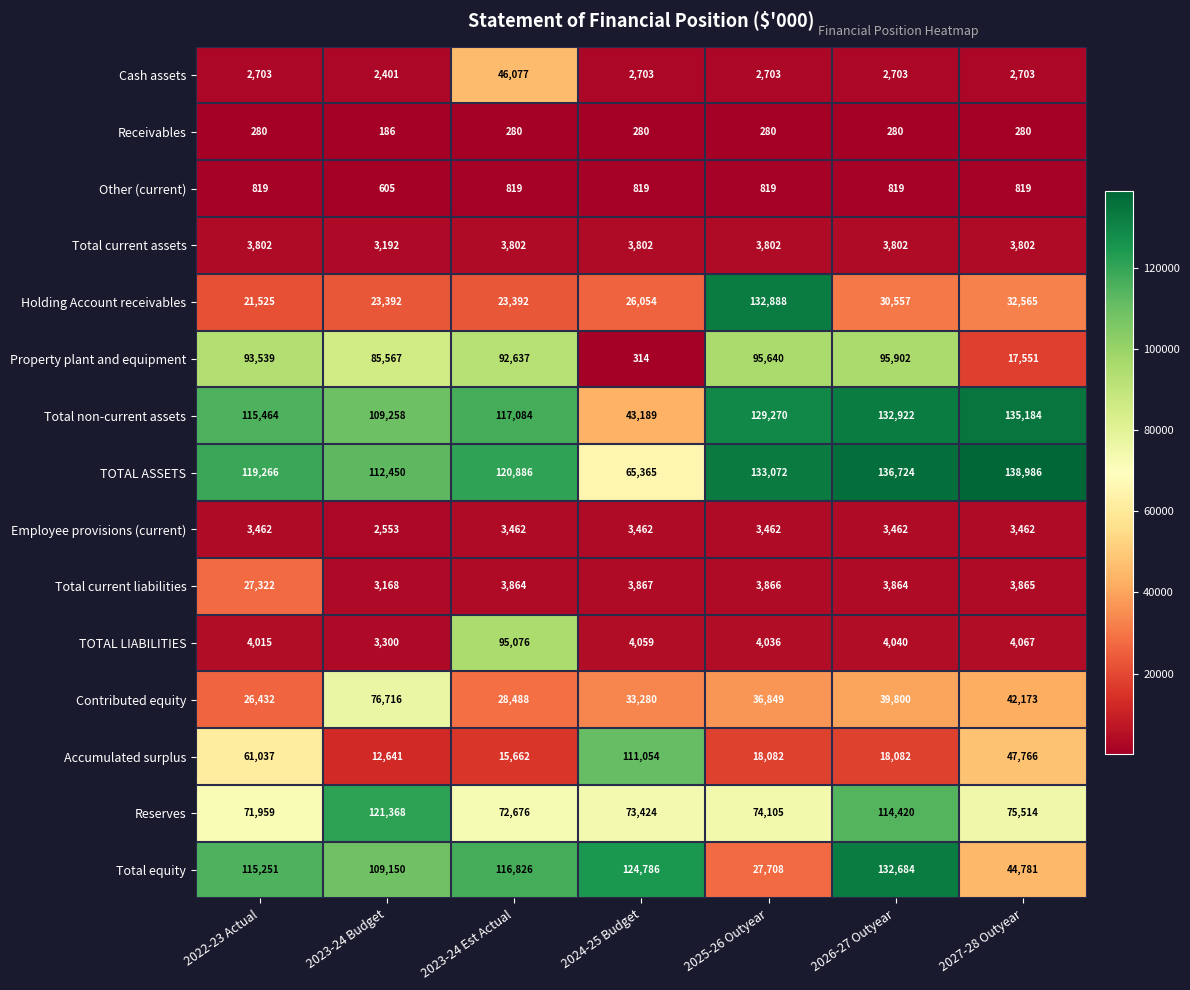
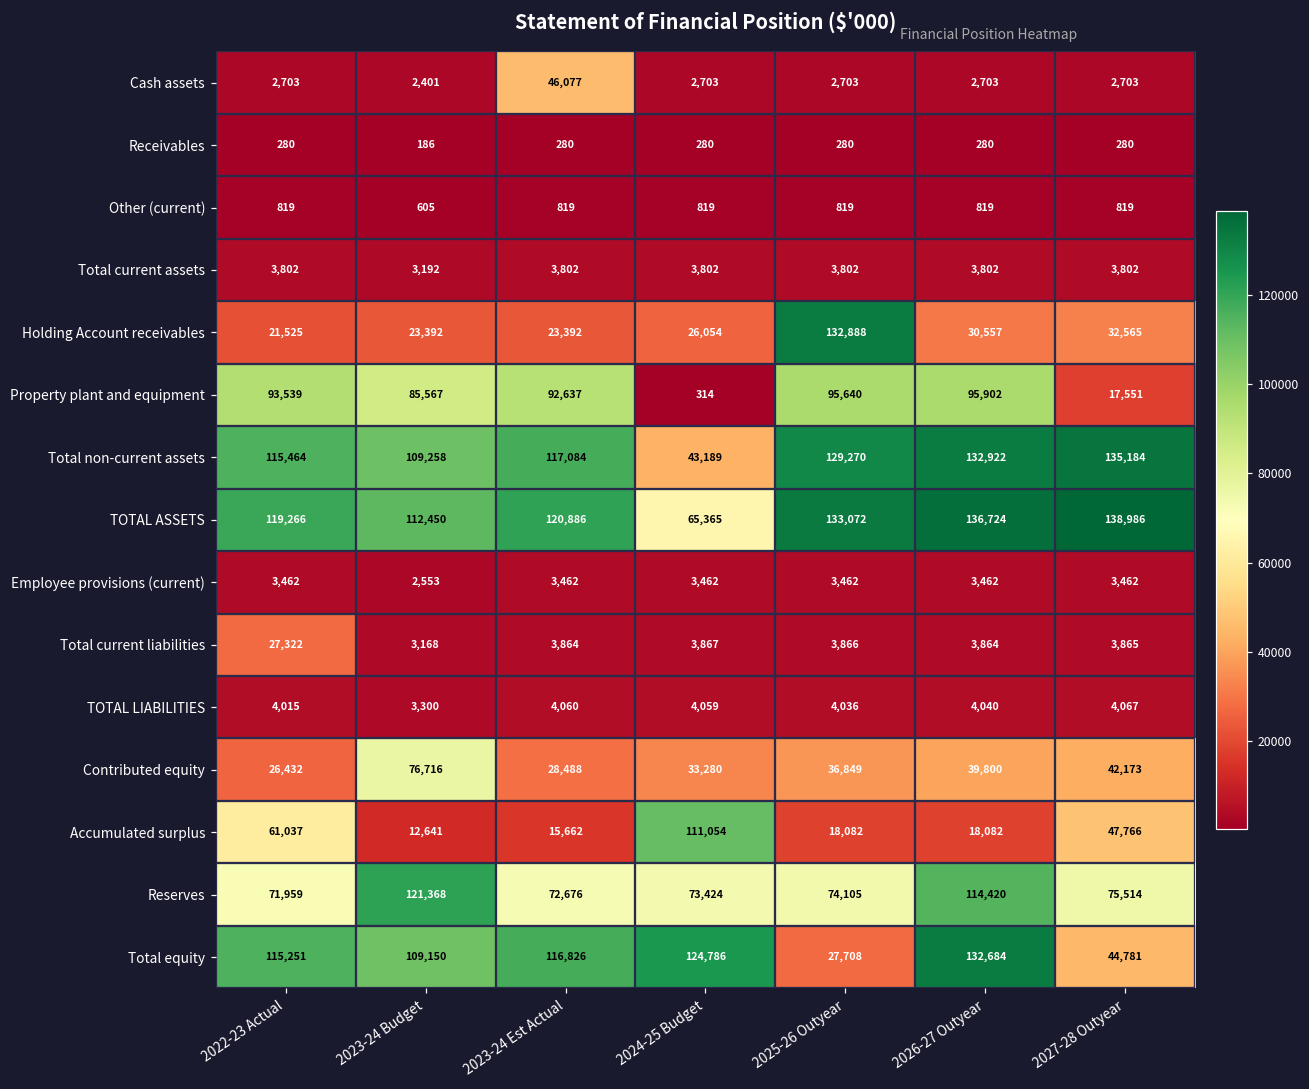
  {
    "Cash assets": {
      "2022-23 Actual": "2,703",
      "2023-24 Budget": "2,401",
      "2023-24 Est Actual": "46,077",
      "2024-25 Budget": "2,703",
      "2025-26 Outyear": "2,703",
      "2026-27 Outyear": "2,703",
      "2027-28 Outyear": "2,703"
    },
    "Receivables": {
      "2022-23 Actual": "280",
      "2023-24 Budget": "186",
      "2023-24 Est Actual": "280",
      "2024-25 Budget": "280",
      "2025-26 Outyear": "280",
      "2026-27 Outyear": "280",
      "2027-28 Outyear": "280"
    },
    "Other (current)": {
      "2022-23 Actual": "819",
      "2023-24 Budget": "605",
      "2023-24 Est Actual": "819",
      "2024-25 Budget": "819",
      "2025-26 Outyear": "819",
      "2026-27 Outyear": "819",
      "2027-28 Outyear": "819"
    },
    "Total current assets": {
      "2022-23 Actual": "3,802",
      "2023-24 Budget": "3,192",
      "2023-24 Est Actual": "3,802",
      "2024-25 Budget": "3,802",
      "2025-26 Outyear": "3,802",
      "2026-27 Outyear": "3,802",
      "2027-28 Outyear": "3,802"
    },
    "Holding Account receivables": {
      "2022-23 Actual": "21,525",
      "2023-24 Budget": "23,392",
      "2023-24 Est Actual": "23,392",
      "2024-25 Budget": "26,054",
      "2025-26 Outyear": "132,888",
      "2026-27 Outyear": "30,557",
      "2027-28 Outyear": "32,565"
    },
    "Property plant and equipment": {
      "2022-23 Actual": "93,539",
      "2023-24 Budget": "85,567",
      "2023-24 Est Actual": "92,637",
      "2024-25 Budget": "314",
      "2025-26 Outyear": "95,640",
      "2026-27 Outyear": "95,902",
      "2027-28 Outyear": "17,551"
    },
    "Total non-current assets": {
      "2022-23 Actual": "115,464",
      "2023-24 Budget": "109,258",
      "2023-24 Est Actual": "117,084",
      "2024-25 Budget": "43,189",
      "2025-26 Outyear": "129,270",
      "2026-27 Outyear": "132,922",
      "2027-28 Outyear": "135,184"
    },
    "TOTAL ASSETS": {
      "2022-23 Actual": "119,266",
      "2023-24 Budget": "112,450",
      "2023-24 Est Actual": "120,886",
      "2024-25 Budget": "65,365",
      "2025-26 Outyear": "133,072",
      "2026-27 Outyear": "136,724",
      "2027-28 Outyear": "138,986"
    },
    "Employee provisions (current)": {
      "2022-23 Actual": "3,462",
      "2023-24 Budget": "2,553",
      "2023-24 Est Actual": "3,462",
      "2024-25 Budget": "3,462",
      "2025-26 Outyear": "3,462",
      "2026-27 Outyear": "3,462",
      "2027-28 Outyear": "3,462"
    },
    "Total current liabilities": {
      "2022-23 Actual": "27,322",
      "2023-24 Budget": "3,168",
      "2023-24 Est Actual": "3,864",
      "2024-25 Budget": "3,867",
      "2025-26 Outyear": "3,866",
      "2026-27 Outyear": "3,864",
      "2027-28 Outyear": "3,865"
    },
    "TOTAL LIABILITIES": {
      "2022-23 Actual": "4,015",
      "2023-24 Budget": "3,300",
-     "2023-24 Est Actual": "95,076",
+     "2023-24 Est Actual": "4,060",
      "2024-25 Budget": "4,059",
      "2025-26 Outyear": "4,036",
      "2026-27 Outyear": "4,040",
      "2027-28 Outyear": "4,067"
    },
    "Contributed equity": {
      "2022-23 Actual": "26,432",
      "2023-24 Budget": "76,716",
      "2023-24 Est Actual": "28,488",
      "2024-25 Budget": "33,280",
      "2025-26 Outyear": "36,849",
      "2026-27 Outyear": "39,800",
      "2027-28 Outyear": "42,173"
    },
    "Accumulated surplus": {
      "2022-23 Actual": "61,037",
      "2023-24 Budget": "12,641",
      "2023-24 Est Actual": "15,662",
      "2024-25 Budget": "111,054",
      "2025-26 Outyear": "18,082",
      "2026-27 Outyear": "18,082",
      "2027-28 Outyear": "47,766"
    },
    "Reserves": {
      "2022-23 Actual": "71,959",
      "2023-24 Budget": "121,368",
      "2023-24 Est Actual": "72,676",
      "2024-25 Budget": "73,424",
      "2025-26 Outyear": "74,105",
      "2026-27 Outyear": "114,420",
      "2027-28 Outyear": "75,514"
    },
    "Total equity": {
      "2022-23 Actual": "115,251",
      "2023-24 Budget": "109,150",
      "2023-24 Est Actual": "116,826",
      "2024-25 Budget": "124,786",
      "2025-26 Outyear": "27,708",
      "2026-27 Outyear": "132,684",
      "2027-28 Outyear": "44,781"
    }
  }
